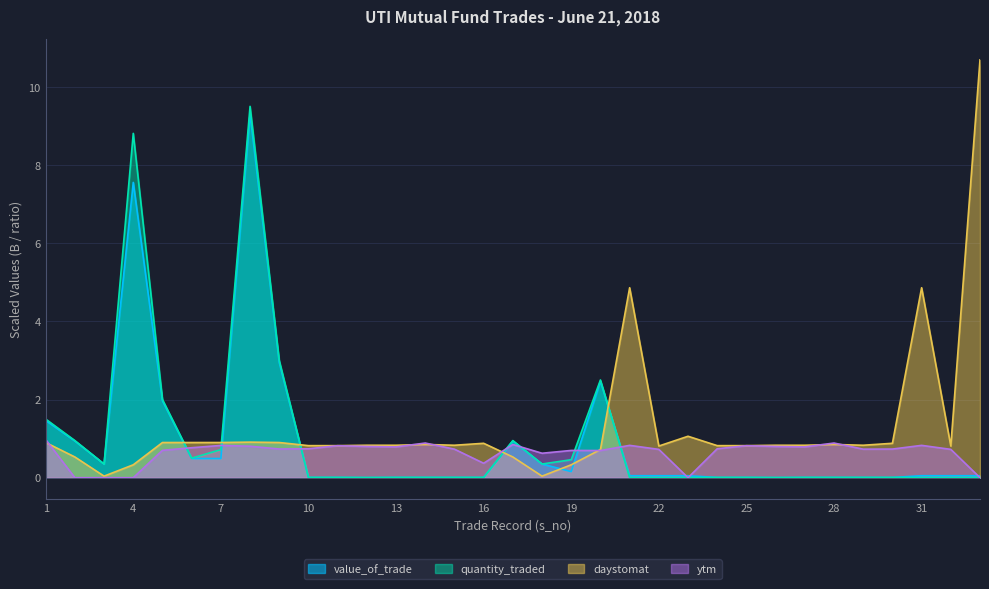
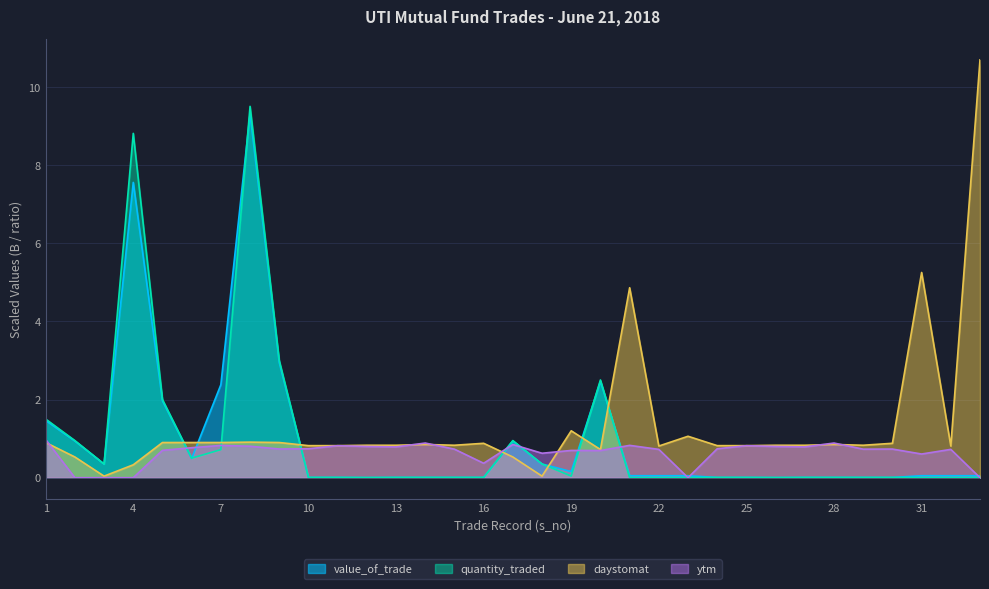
  {
    "value_of_trade": {
      "4": 7.6,
-     "7": 0.5,
+     "7": 2.4,
      "19": 0.2
    },
    "quantity_traded": {
      "4": 8.8,
      "7": 0.7,
-     "19": 0.5
+     "19": 0.0
    },
    "daystomat": {
      "1": 0.9,
      "4": 0.3,
      "7": 0.9,
      "10": 0.8,
      "16": 0.9,
-     "19": 0.3,
+     "19": 1.2,
      "22": 0.8,
-     "31": 4.9
+     "31": 5.3
    },
    "ytm": {
      "1": 1.0,
      "4": 0.0,
      "7": 0.8,
      "10": 0.7,
      "16": 0.4,
      "19": 0.7,
      "22": 0.7,
-     "31": 0.8
+     "31": 0.6
    }
  }
